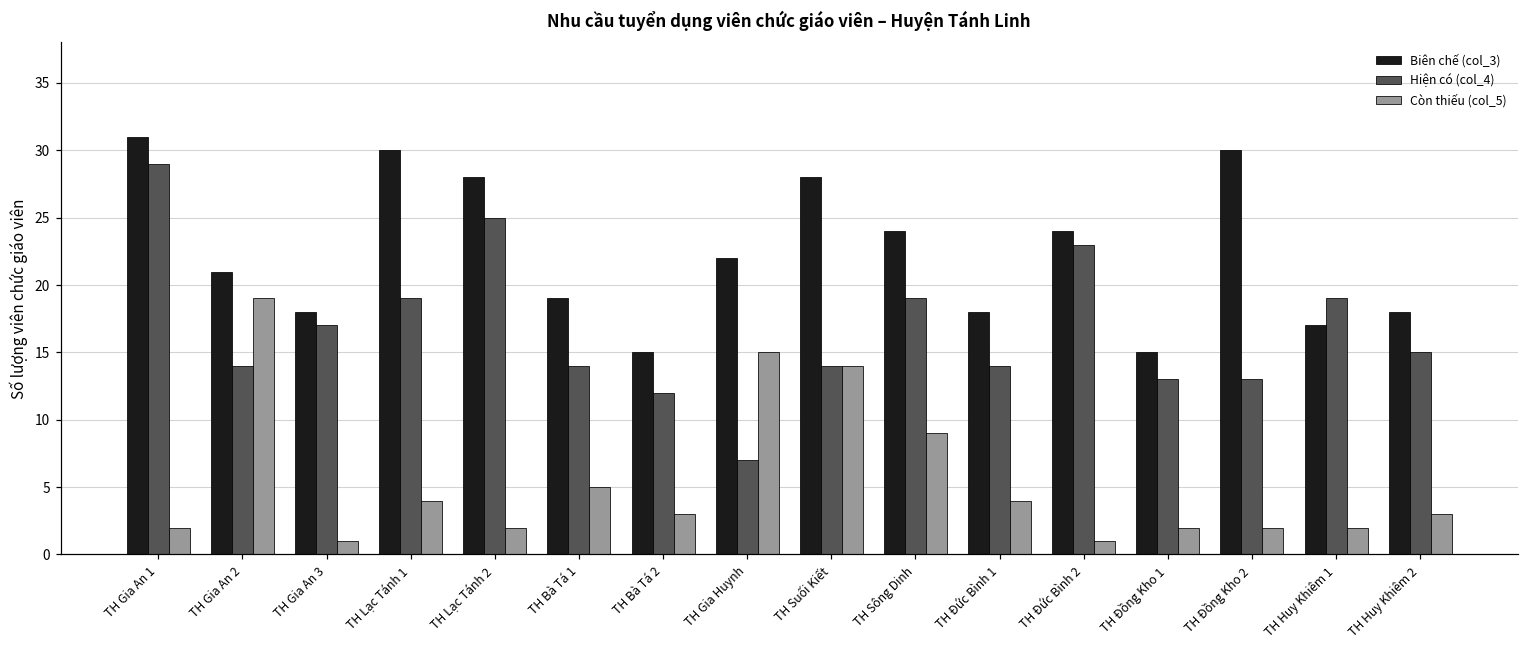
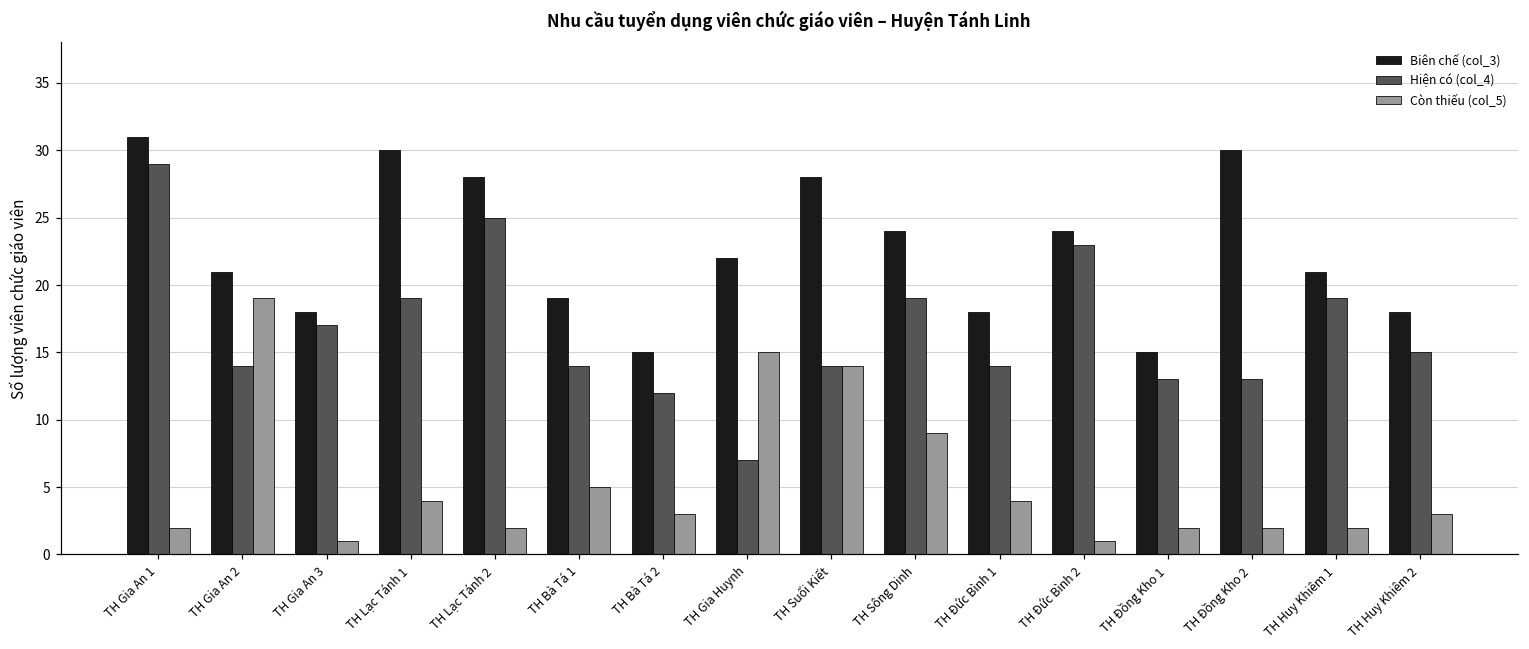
  {
    "Biên chế (col_3)": {
      "TH Gia An 1": 31,
      "TH Gia An 2": 21,
      "TH Gia An 3": 18,
      "TH Lạc Tánh 1": 30,
      "TH Lạc Tánh 2": 28,
      "TH Bà Tá 1": 19,
      "TH Bà Tá 2": 15,
      "TH Gia Huynh": 22,
      "TH Suối Kiết": 28,
      "TH Sông Dinh": 24,
      "TH Đức Bình 1": 18,
      "TH Đức Bình 2": 24,
      "TH Đồng Kho 1": 15,
      "TH Đồng Kho 2": 30,
-     "TH Huy Khiêm 1": 17,
+     "TH Huy Khiêm 1": 21,
      "TH Huy Khiêm 2": 18
    },
    "Hiện có (col_4)": {
      "TH Gia An 1": 29,
      "TH Gia An 2": 14,
      "TH Gia An 3": 17,
      "TH Lạc Tánh 1": 19,
      "TH Lạc Tánh 2": 25,
      "TH Bà Tá 1": 14,
      "TH Bà Tá 2": 12,
      "TH Gia Huynh": 7,
      "TH Suối Kiết": 14,
      "TH Sông Dinh": 19,
      "TH Đức Bình 1": 14,
      "TH Đức Bình 2": 23,
      "TH Đồng Kho 1": 13,
      "TH Đồng Kho 2": 13,
      "TH Huy Khiêm 1": 19,
      "TH Huy Khiêm 2": 15
    },
    "Còn thiếu (col_5)": {
      "TH Gia An 1": 2,
      "TH Gia An 2": 19,
      "TH Gia An 3": 1,
      "TH Lạc Tánh 1": 4,
      "TH Lạc Tánh 2": 2,
      "TH Bà Tá 1": 5,
      "TH Bà Tá 2": 3,
      "TH Gia Huynh": 15,
      "TH Suối Kiết": 14,
      "TH Sông Dinh": 9,
      "TH Đức Bình 1": 4,
      "TH Đức Bình 2": 1,
      "TH Đồng Kho 1": 2,
      "TH Đồng Kho 2": 2,
      "TH Huy Khiêm 1": 2,
      "TH Huy Khiêm 2": 3
    }
  }
